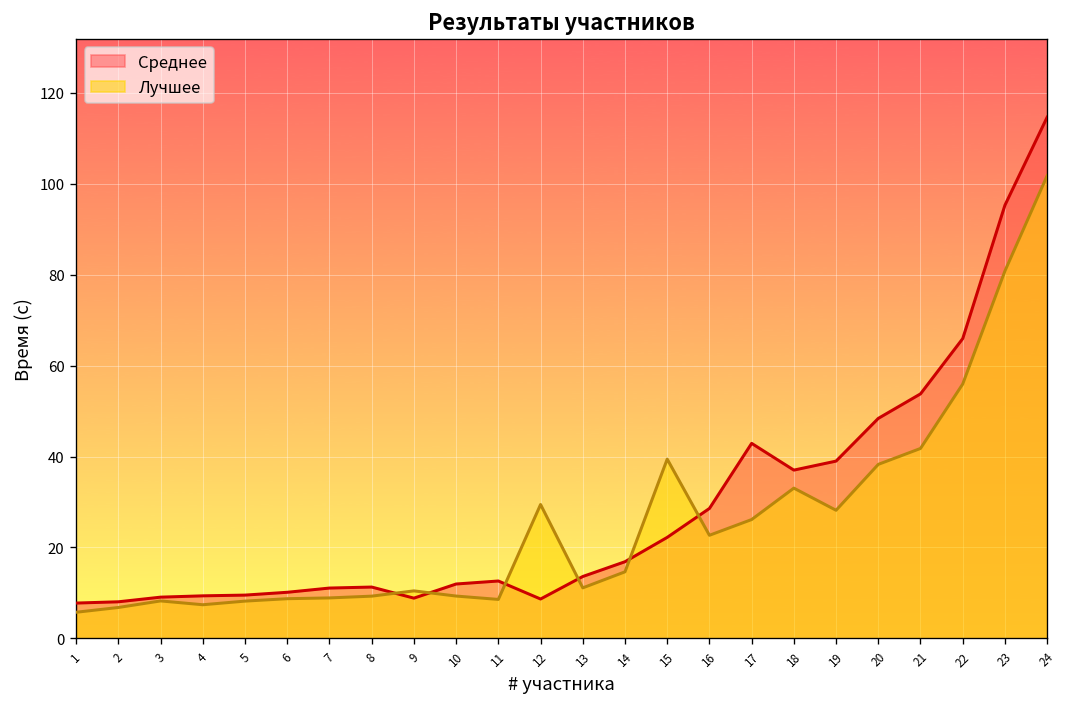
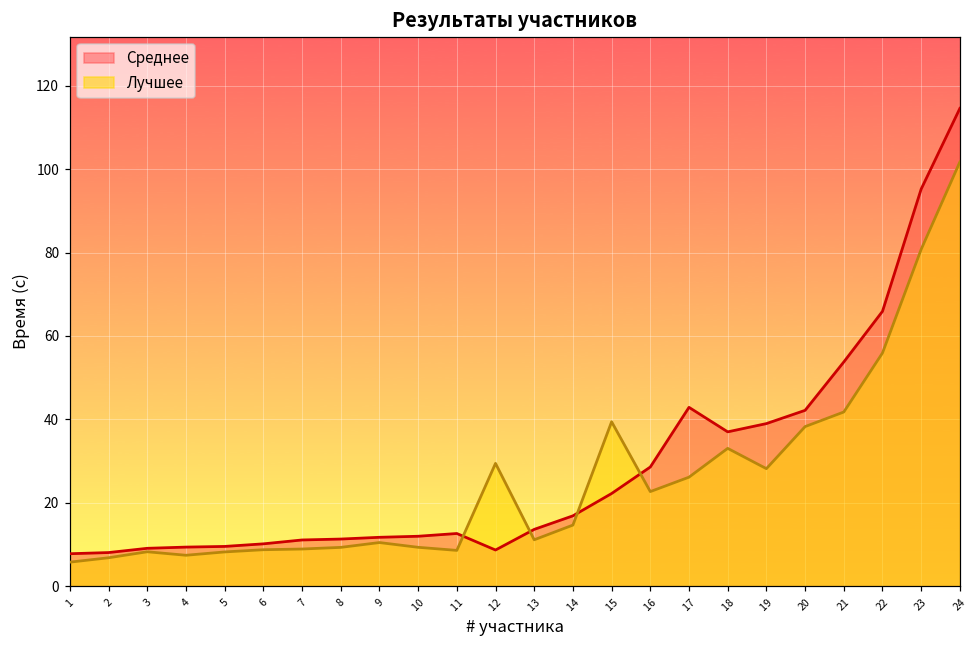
  {
    "Среднее": {
      "1": 8,
      "2": 8,
      "3": 9,
      "4": 9,
      "5": 10,
      "6": 10,
      "7": 11,
      "8": 11,
-     "9": 9,
+     "9": 12,
      "10": 12,
      "11": 13,
      "12": 9,
      "13": 14,
      "14": 17,
      "15": 22,
      "16": 29,
      "17": 43,
      "18": 37,
      "19": 39,
-     "20": 48,
+     "20": 42,
      "21": 54,
      "22": 66,
      "23": 95,
      "24": 115
    },
    "Лучшее": {
      "1": 6,
      "2": 7,
      "3": 8,
      "4": 7,
      "5": 8,
      "6": 9,
      "7": 9,
      "8": 9,
      "9": 10,
      "10": 9,
      "11": 9,
      "12": 29,
      "13": 11,
      "14": 15,
      "15": 39,
      "16": 23,
      "17": 26,
      "18": 33,
      "19": 28,
      "20": 38,
      "21": 42,
      "22": 56,
      "23": 81,
      "24": 102
    }
  }
